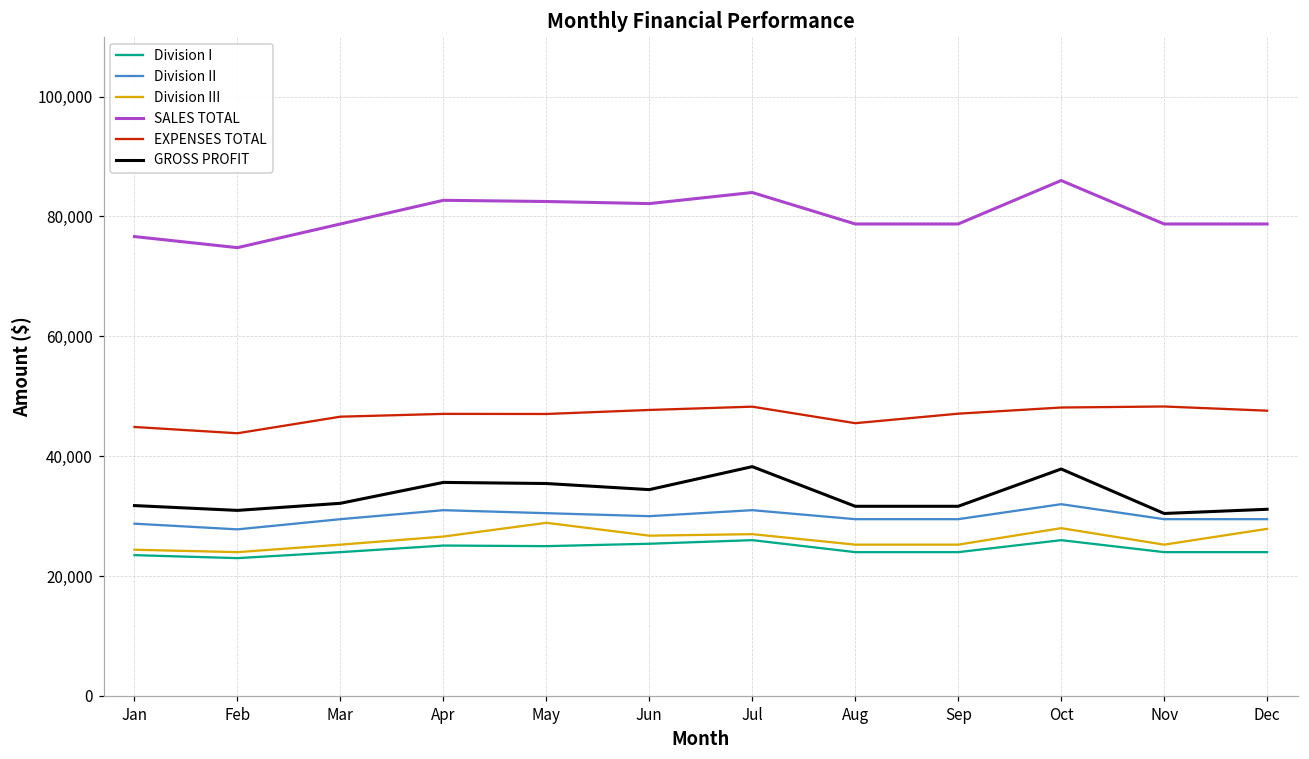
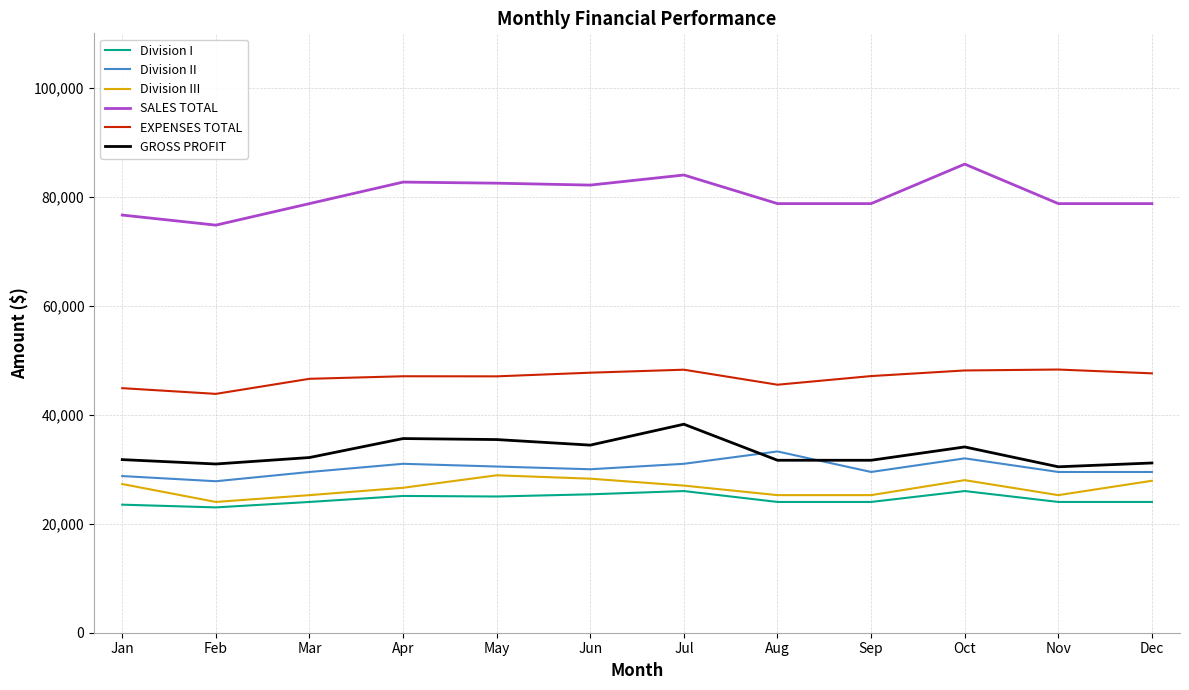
  {
    "Division I": {
      "Jan": "24,000",
      "Feb": "23,000",
      "Mar": "24,000",
      "Apr": "25,000",
      "May": "25,000",
      "Jun": "25,000",
      "Jul": "26,000",
      "Aug": "24,000",
      "Sep": "24,000",
      "Oct": "26,000",
      "Nov": "24,000",
      "Dec": "24,000"
    },
    "Division II": {
      "Jan": "29,000",
      "Feb": "28,000",
      "Mar": "30,000",
      "Apr": "31,000",
      "May": "31,000",
      "Jun": "30,000",
      "Jul": "31,000",
-     "Aug": "30,000",
+     "Aug": "33,000",
      "Sep": "30,000",
      "Oct": "32,000",
      "Nov": "30,000",
      "Dec": "30,000"
    },
    "Division III": {
-     "Jan": "24,000",
+     "Jan": "27,000",
      "Feb": "24,000",
      "Mar": "25,000",
      "Apr": "27,000",
      "May": "29,000",
-     "Jun": "27,000",
+     "Jun": "28,000",
      "Jul": "27,000",
      "Aug": "25,000",
      "Sep": "25,000",
      "Oct": "28,000",
      "Nov": "25,000",
      "Dec": "28,000"
    },
    "SALES TOTAL": {
      "Jan": "77,000",
      "Feb": "75,000",
      "Mar": "79,000",
      "Apr": "83,000",
      "May": "83,000",
      "Jun": "82,000",
      "Jul": "84,000",
      "Aug": "79,000",
      "Sep": "79,000",
      "Oct": "86,000",
      "Nov": "79,000",
      "Dec": "79,000"
    },
    "EXPENSES TOTAL": {
      "Jan": "45,000",
      "Feb": "44,000",
      "Mar": "47,000",
      "Apr": "47,000",
      "May": "47,000",
      "Jun": "48,000",
      "Jul": "48,000",
      "Aug": "46,000",
      "Sep": "47,000",
      "Oct": "48,000",
      "Nov": "48,000",
      "Dec": "48,000"
    },
    "GROSS PROFIT": {
      "Jan": "32,000",
      "Feb": "31,000",
      "Mar": "32,000",
      "Apr": "36,000",
      "May": "35,000",
      "Jun": "34,000",
      "Jul": "38,000",
      "Aug": "32,000",
      "Sep": "32,000",
-     "Oct": "38,000",
+     "Oct": "34,000",
      "Nov": "30,000",
      "Dec": "31,000"
    }
  }
